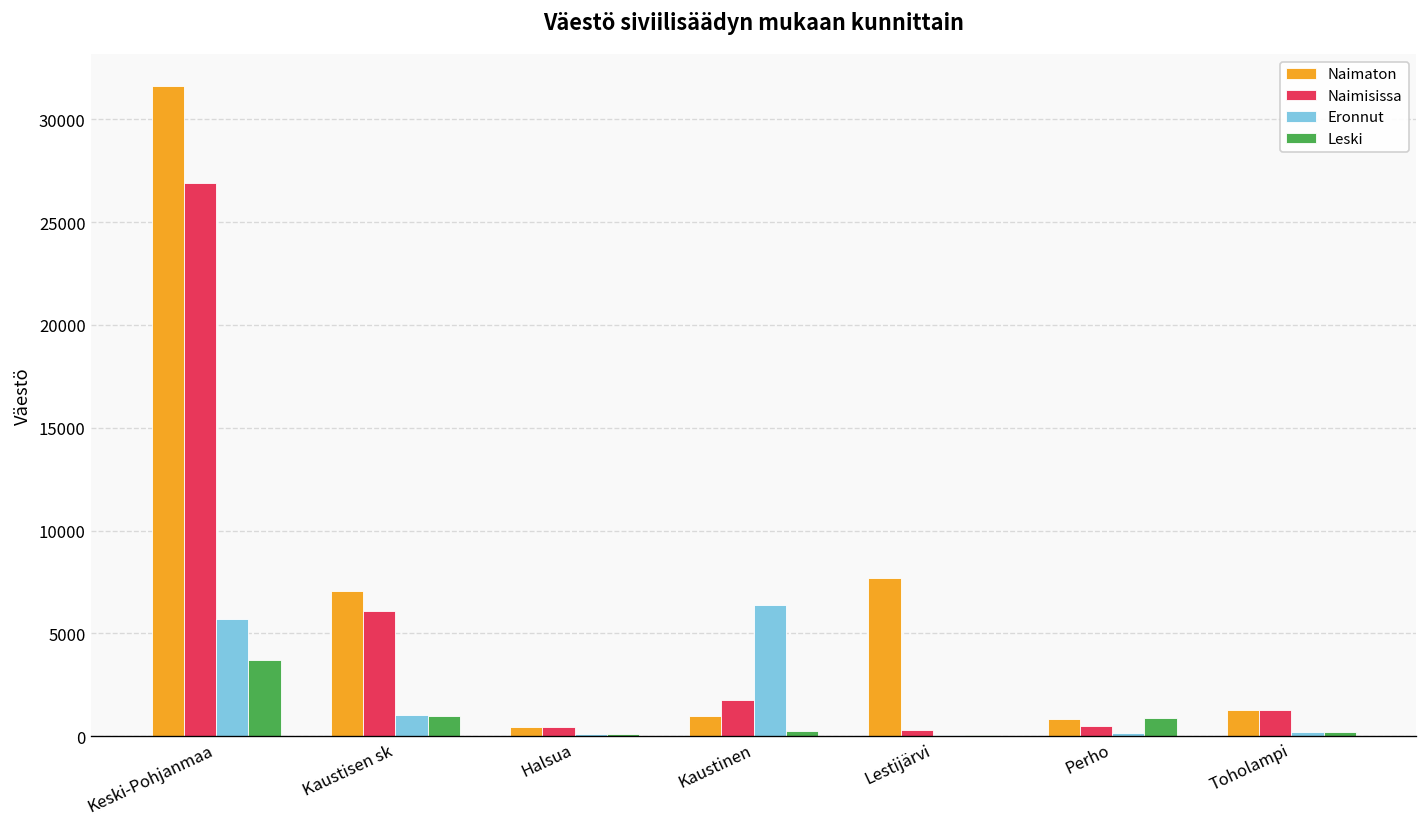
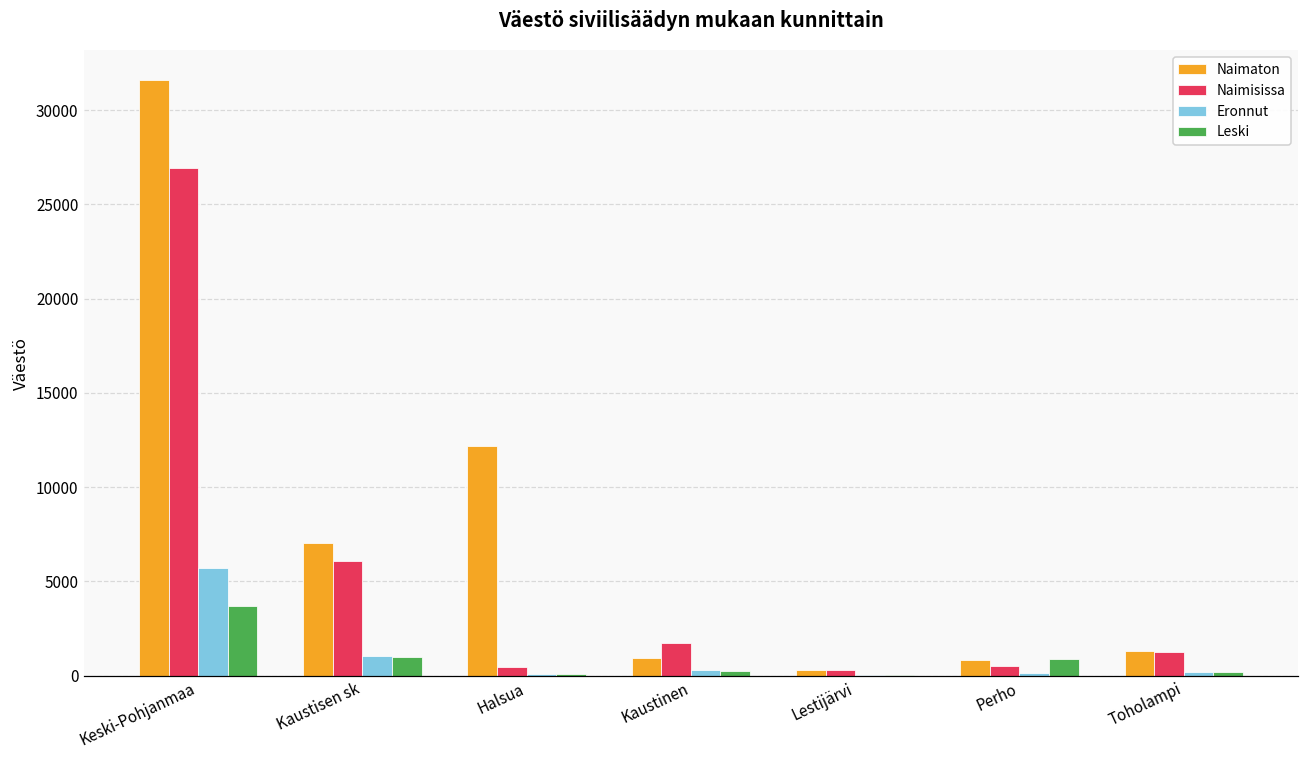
  {
    "Naimaton": {
      "Keski-Pohjanmaa": 31600,
      "Kaustisen sk": 7100,
-     "Halsua": 400,
+     "Halsua": 12200,
      "Kaustinen": 1000,
-     "Lestijärvi": 7700,
+     "Lestijärvi": 300,
      "Perho": 800,
      "Toholampi": 1300
    },
    "Naimisissa": {
      "Keski-Pohjanmaa": 26900,
      "Kaustisen sk": 6100,
      "Halsua": 500,
      "Kaustinen": 1700,
      "Lestijärvi": 300,
      "Perho": 500,
      "Toholampi": 1300
    },
    "Eronnut": {
      "Keski-Pohjanmaa": 5700,
      "Kaustisen sk": 1000,
-     "Kaustinen": 6400,
+     "Kaustinen": 300,
      "Perho": 100,
      "Toholampi": 200
    },
    "Leski": {
      "Keski-Pohjanmaa": 3700,
      "Kaustisen sk": 1000,
      "Kaustinen": 300,
      "Perho": 900,
      "Toholampi": 200
    }
  }
